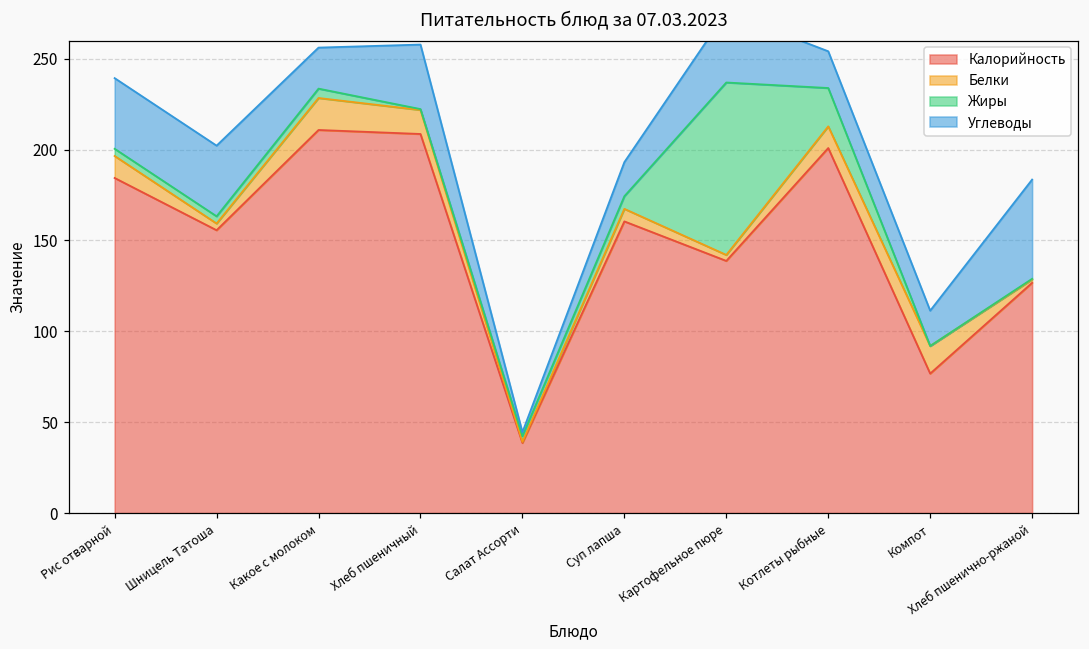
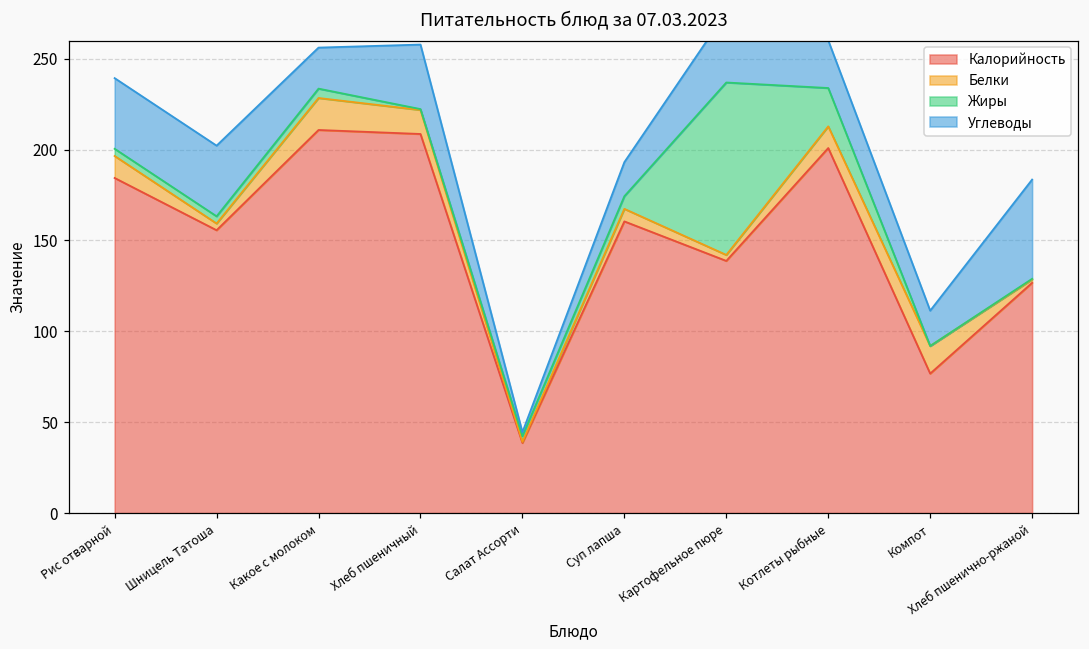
  {
    "Калорийность": {
      "Рис отварной": 184,
      "Шницель Татоша": 156,
      "Какое с молоком": 211,
      "Хлеб пшеничный": 209,
      "Суп лапша": 161,
      "Картофельное пюре": 139,
      "Котлеты рыбные": 201,
      "Компот": 77,
      "Хлеб пшенично-ржаной": 127
    },
    "Белки": {
      "Рис отварной": 12,
      "Шницель Татоша": 4,
      "Какое с молоком": 18,
      "Суп лапша": 7,
      "Картофельное пюре": 3,
      "Котлеты рыбные": 12
    },
    "Жиры": {
      "Рис отварной": 4,
      "Шницель Татоша": 4,
      "Какое с молоком": 5,
      "Салат Ассорти": 3,
      "Суп лапша": 7,
      "Картофельное пюре": 95,
      "Котлеты рыбные": 21
    },
    "Углеводы": {
      "Рис отварной": 39,
      "Шницель Татоша": 39,
      "Какое с молоком": 23,
      "Хлеб пшеничный": 36,
      "Салат Ассорти": 2,
      "Суп лапша": 19,
-     "Котлеты рыбные": 20,
+     "Котлеты рыбные": 26,
      "Компот": 19,
      "Хлеб пшенично-ржаной": 55
    }
  }
